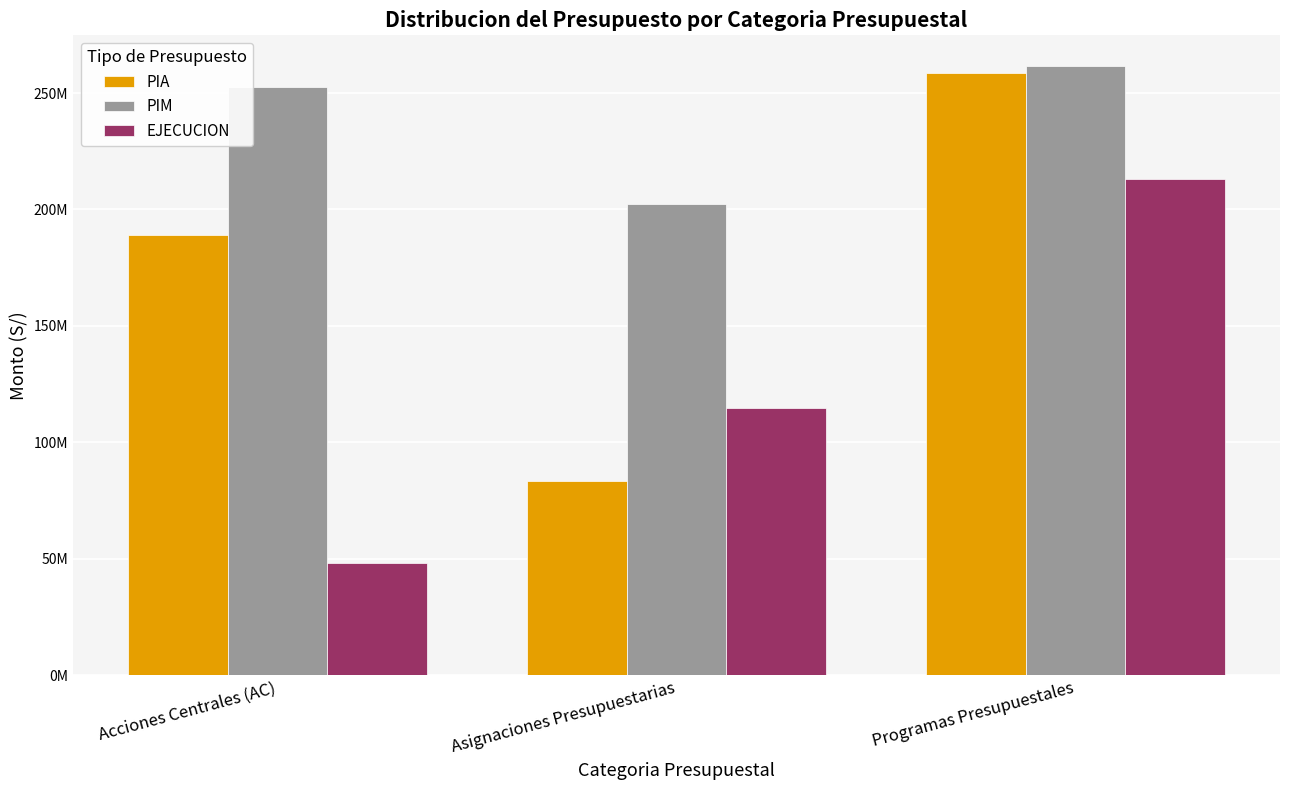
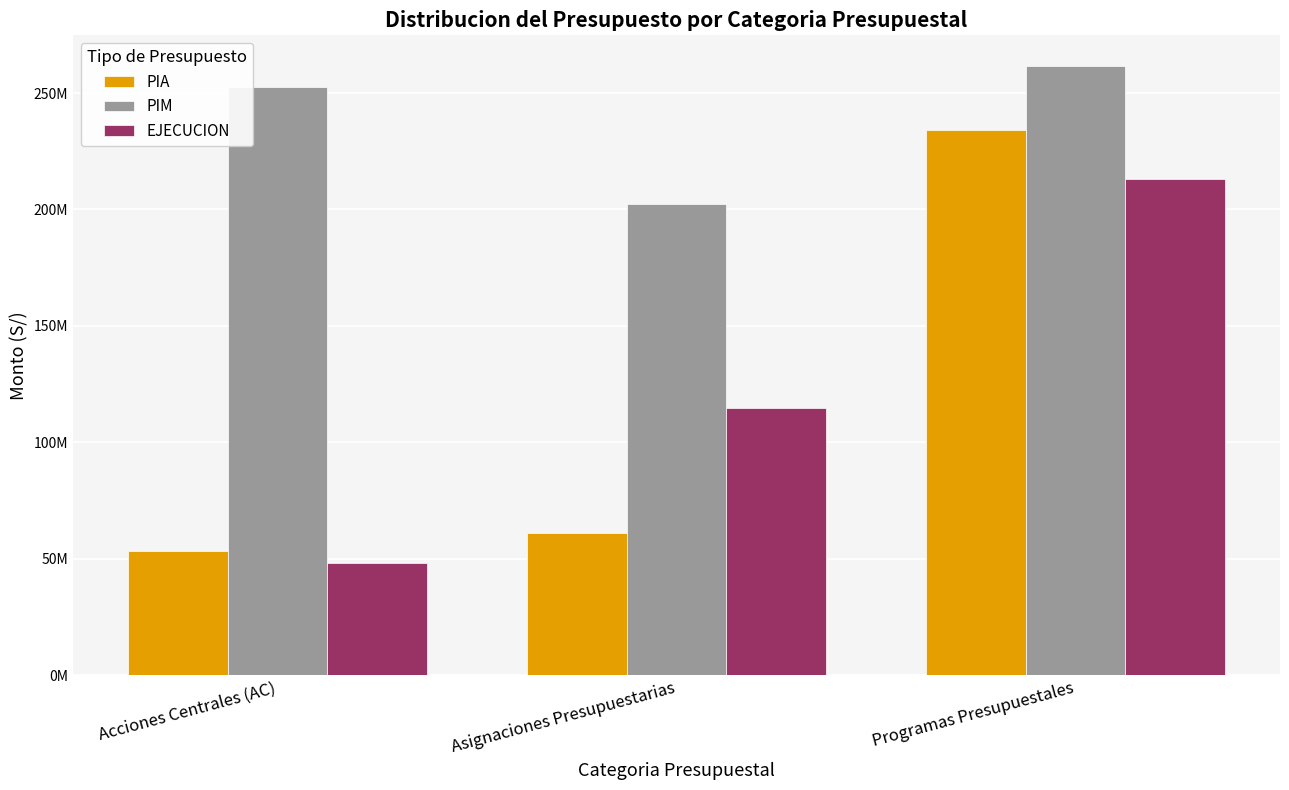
  {
    "PIA": {
-     "Acciones Centrales (AC)": 189000000,
-     "Asignaciones Presupuestarias": 83000000,
-     "Programas Presupuestales": 258000000
+     "Acciones Centrales (AC)": 54000000,
+     "Asignaciones Presupuestarias": 61000000,
+     "Programas Presupuestales": 234000000
    },
    "PIM": {
      "Acciones Centrales (AC)": 252000000,
      "Asignaciones Presupuestarias": 202000000,
      "Programas Presupuestales": 262000000
    },
    "EJECUCION": {
      "Acciones Centrales (AC)": 48000000,
      "Asignaciones Presupuestarias": 115000000,
      "Programas Presupuestales": 213000000
    }
  }
